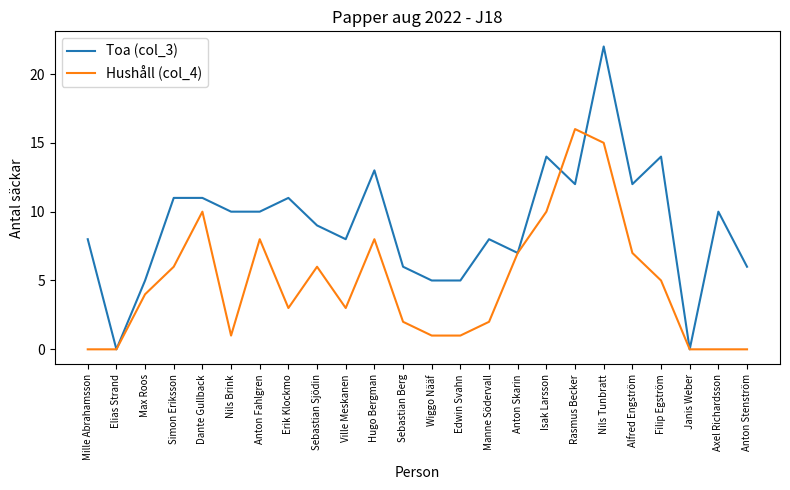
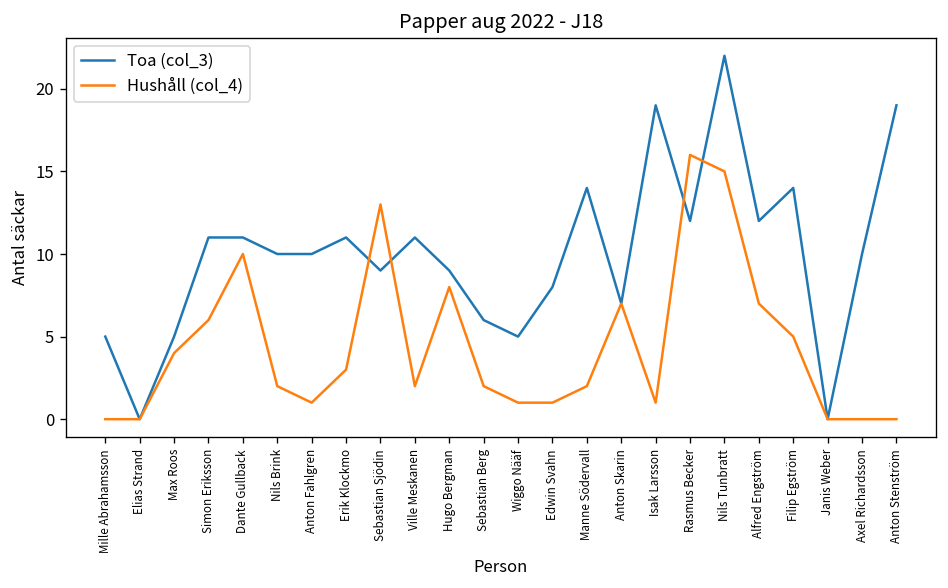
  {
    "Toa (col_3)": {
-     "Mille Abrahamsson": 8,
+     "Mille Abrahamsson": 5,
      "Max Roos": 5,
      "Simon Eriksson": 11,
      "Dante Gullback": 11,
      "Nils Brink": 10,
      "Anton Fahlgren": 10,
      "Erik Klockmo": 11,
      "Sebastian Sjödin": 9,
-     "Ville Meskanen": 8,
-     "Hugo Bergman": 13,
+     "Ville Meskanen": 11,
+     "Hugo Bergman": 9,
      "Sebastian Berg": 6,
      "Wiggo Nääf": 5,
-     "Edwin Svahn": 5,
-     "Manne Södervall": 8,
-     "Isak Larsson": 14,
+     "Edwin Svahn": 8,
+     "Manne Södervall": 14,
+     "Isak Larsson": 19,
      "Rasmus Becker": 12,
      "Nils Tunbratt": 22,
      "Alfred Engström": 12,
      "Filip Egström": 14,
      "Axel Richardsson": 10,
-     "Anton Stenström": 6
+     "Anton Stenström": 19
    },
    "Hushåll (col_4)": {
      "Mille Abrahamsson": 0,
      "Max Roos": 4,
      "Simon Eriksson": 6,
      "Dante Gullback": 10,
-     "Nils Brink": 1,
-     "Anton Fahlgren": 8,
+     "Nils Brink": 2,
+     "Anton Fahlgren": 1,
      "Erik Klockmo": 3,
-     "Sebastian Sjödin": 6,
-     "Ville Meskanen": 3,
+     "Sebastian Sjödin": 13,
+     "Ville Meskanen": 2,
      "Hugo Bergman": 8,
      "Sebastian Berg": 2,
      "Wiggo Nääf": 1,
      "Edwin Svahn": 1,
      "Manne Södervall": 2,
-     "Isak Larsson": 10,
+     "Isak Larsson": 1,
      "Rasmus Becker": 16,
      "Nils Tunbratt": 15,
      "Alfred Engström": 7,
      "Filip Egström": 5,
      "Axel Richardsson": 0,
      "Anton Stenström": 0
    }
  }
